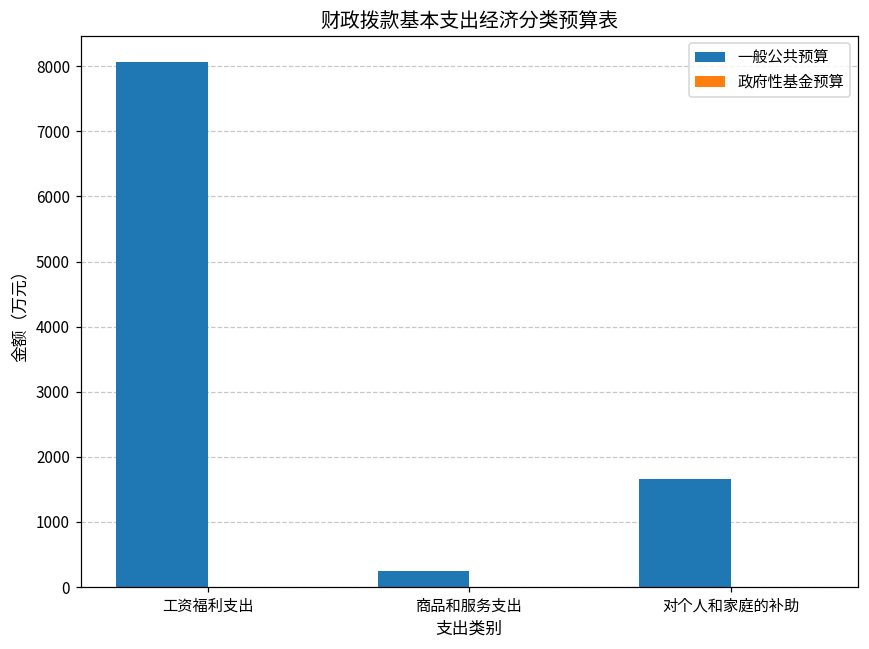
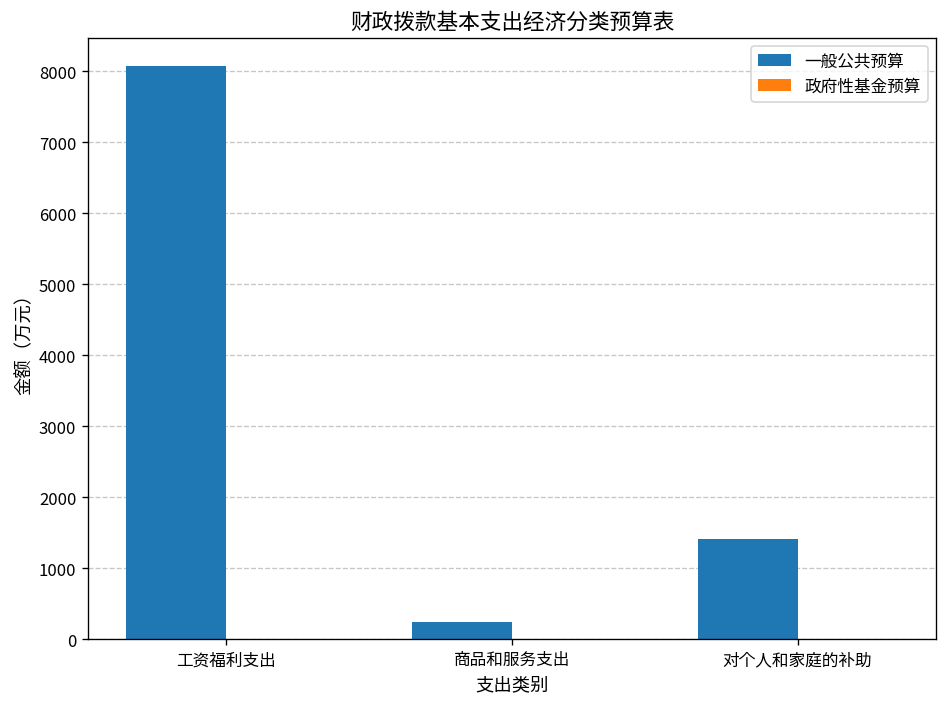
  {
    "一般公共预算": {
      "工资福利支出": 8100,
      "商品和服务支出": 200,
-     "对个人和家庭的补助": 1700
+     "对个人和家庭的补助": 1400
    },
    "政府性基金预算": {
      "工资福利支出": 0,
      "商品和服务支出": 0,
      "对个人和家庭的补助": 0
    }
  }
